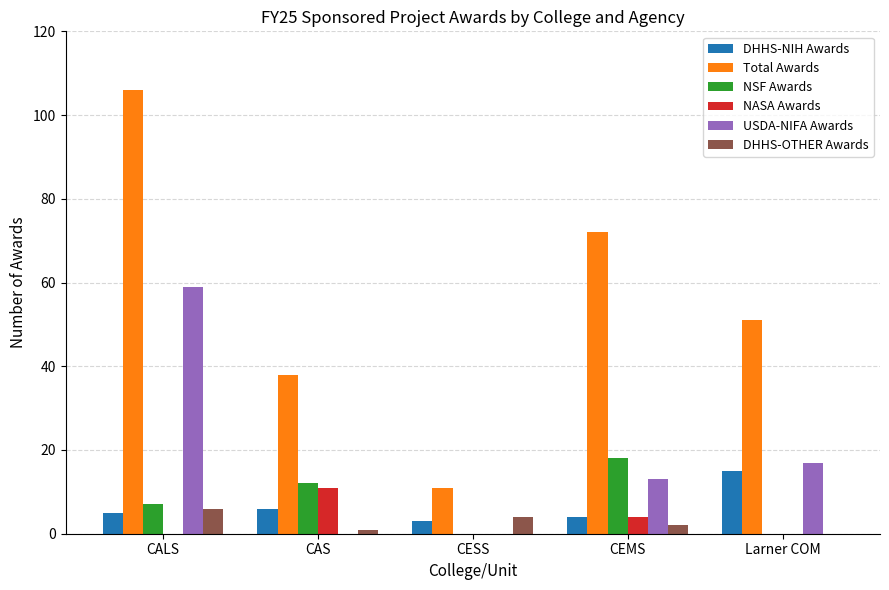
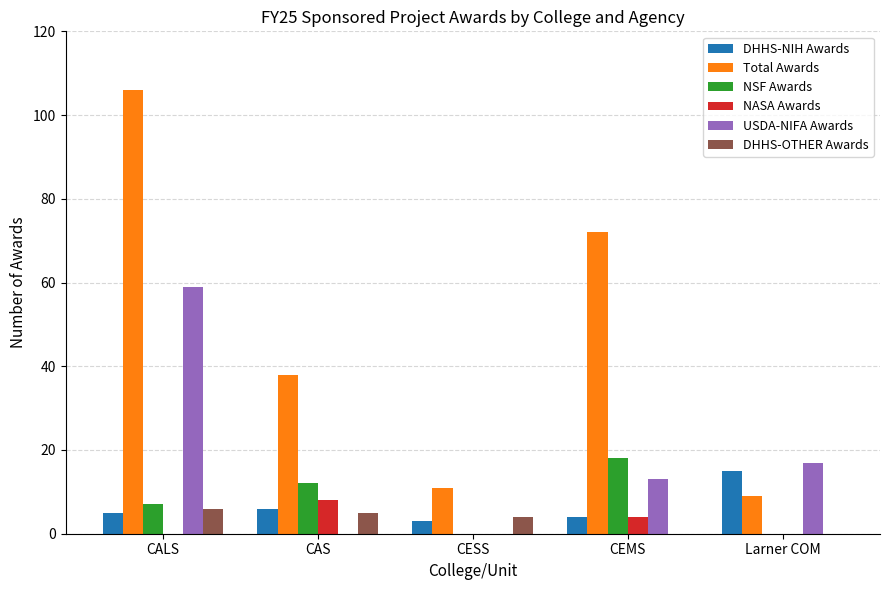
  {
    "DHHS-NIH Awards": {
      "CALS": 5,
      "CAS": 6,
      "CESS": 3,
      "CEMS": 4,
      "Larner COM": 15
    },
    "Total Awards": {
      "CALS": 106,
      "CAS": 38,
      "CESS": 11,
      "CEMS": 72,
-     "Larner COM": 51
+     "Larner COM": 9
    },
    "NSF Awards": {
      "CALS": 7,
      "CAS": 12,
      "CESS": 0,
      "CEMS": 18,
      "Larner COM": 0
    },
    "NASA Awards": {
      "CALS": 0,
-     "CAS": 11,
+     "CAS": 8,
      "CESS": 0,
      "CEMS": 4,
      "Larner COM": 0
    },
    "USDA-NIFA Awards": {
      "CALS": 59,
      "CAS": 0,
      "CESS": 0,
      "CEMS": 13,
      "Larner COM": 17
    },
    "DHHS-OTHER Awards": {
      "CALS": 6,
-     "CAS": 1,
+     "CAS": 5,
      "CESS": 4,
-     "CEMS": 2,
+     "CEMS": 0,
      "Larner COM": 0
    }
  }
